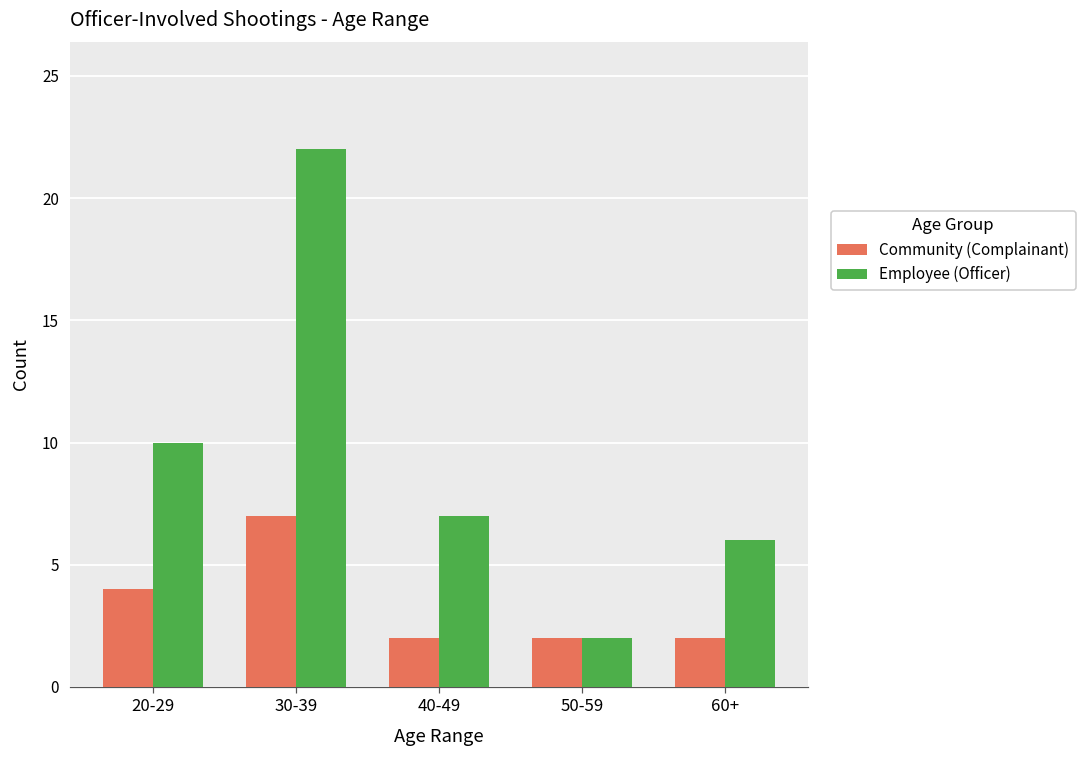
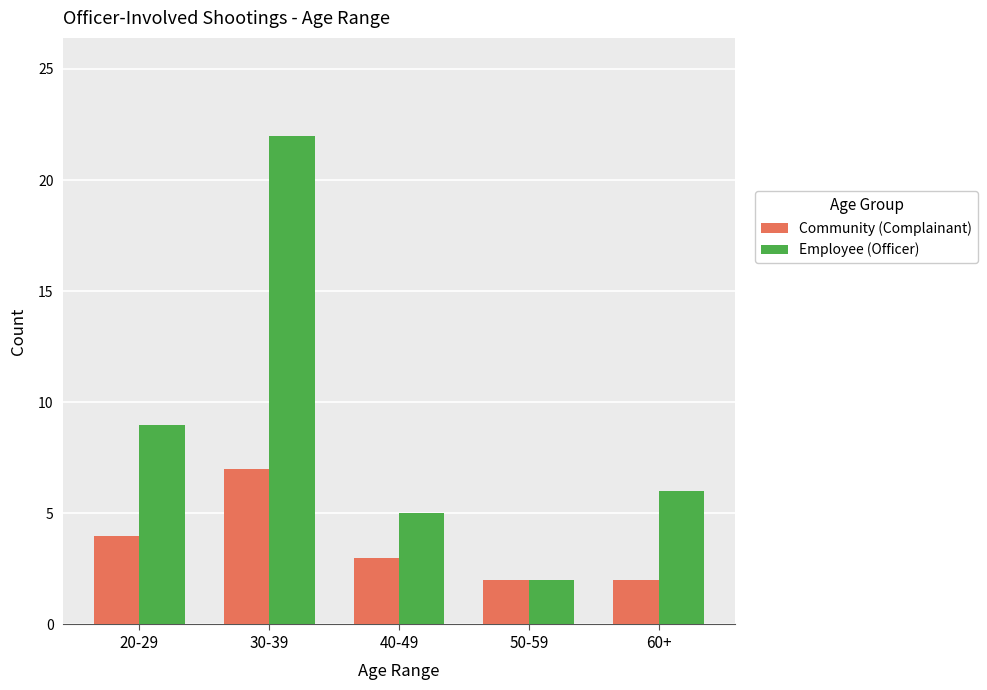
  {
    "Community (Complainant)": {
      "20-29": 4,
      "30-39": 7,
-     "40-49": 2,
+     "40-49": 3,
      "50-59": 2,
      "60+": 2
    },
    "Employee (Officer)": {
-     "20-29": 10,
+     "20-29": 9,
      "30-39": 22,
-     "40-49": 7,
+     "40-49": 5,
      "50-59": 2,
      "60+": 6
    }
  }
